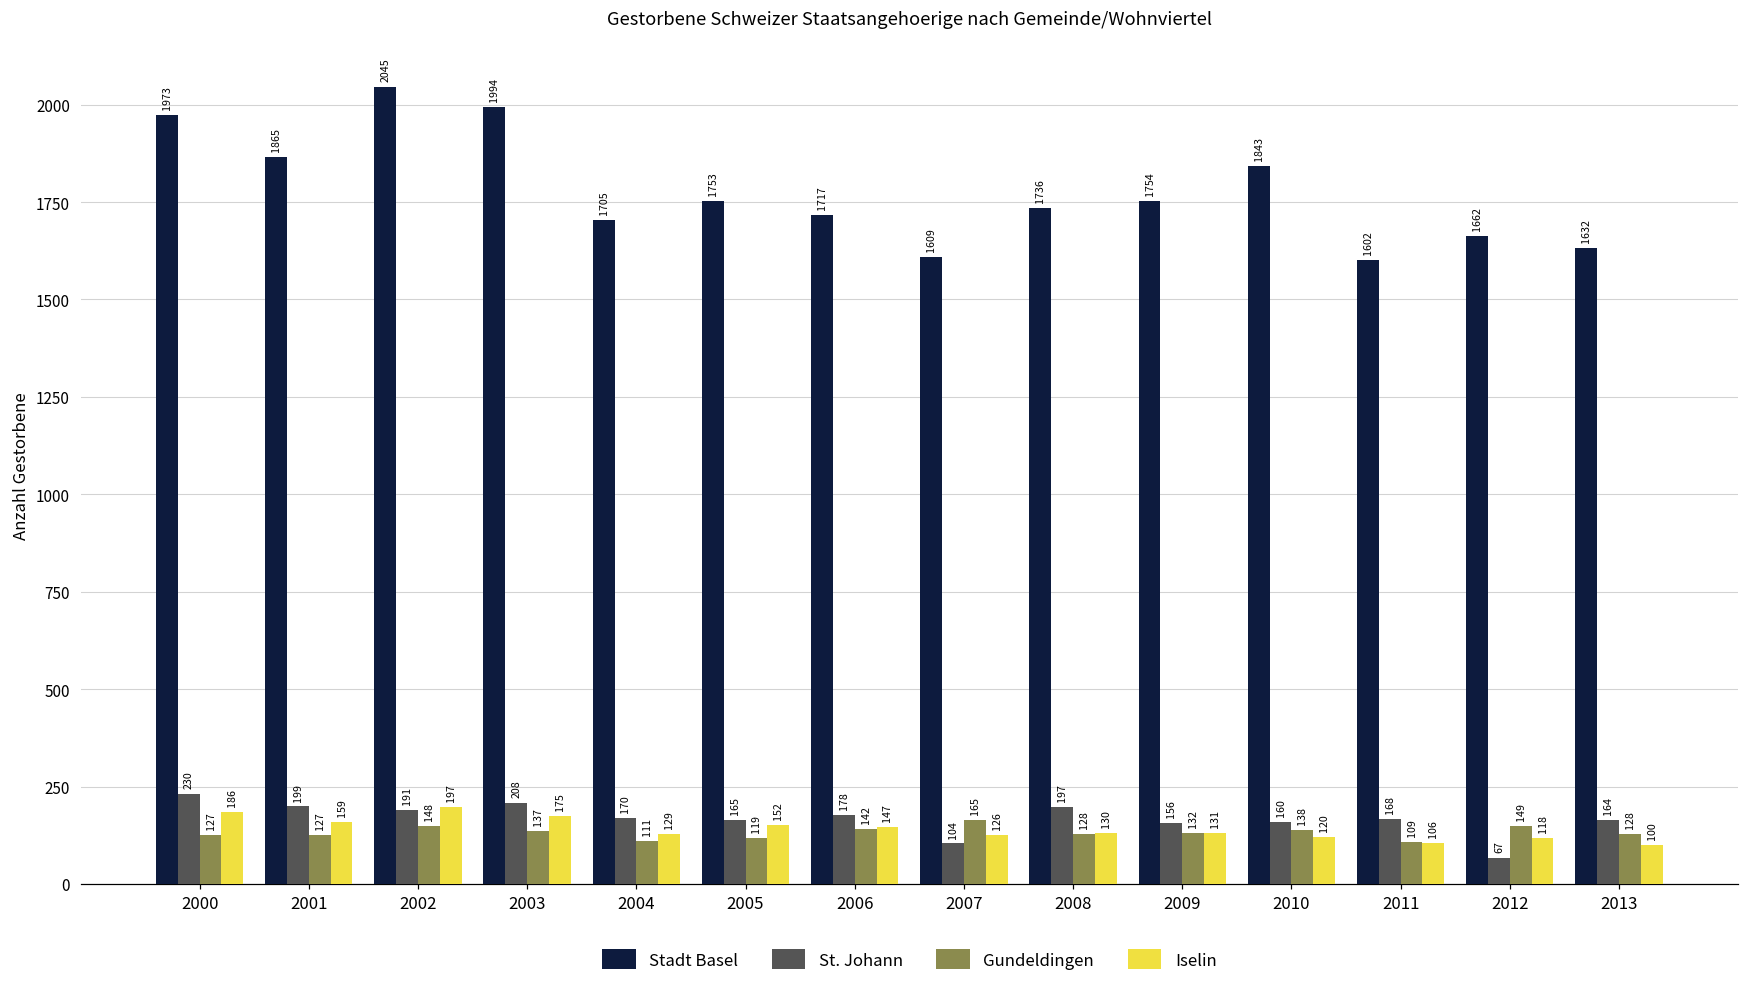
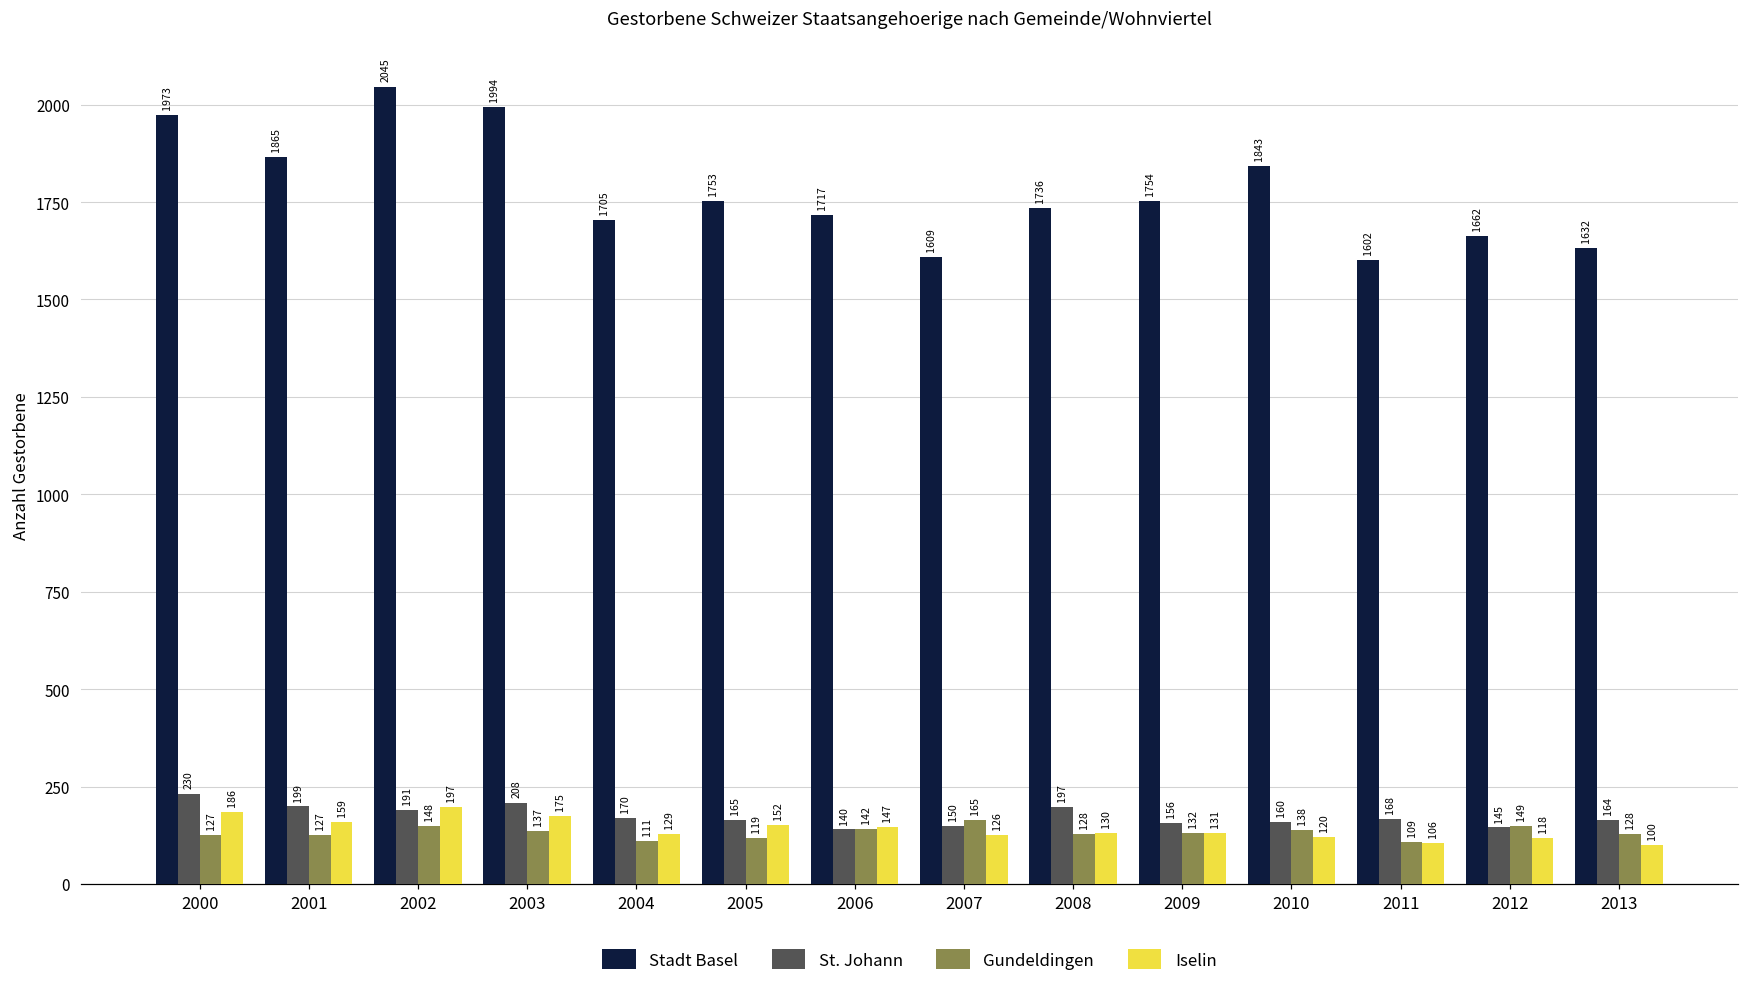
  {
    "Stadt Basel": {
      "2000": 1973,
      "2001": 1865,
      "2002": 2045,
      "2003": 1994,
      "2004": 1705,
      "2005": 1753,
      "2006": 1717,
      "2007": 1609,
      "2008": 1736,
      "2009": 1754,
      "2010": 1843,
      "2011": 1602,
      "2012": 1662,
      "2013": 1632
    },
    "St. Johann": {
      "2000": 230,
      "2001": 199,
      "2002": 191,
      "2003": 208,
      "2004": 170,
      "2005": 165,
-     "2006": 178,
-     "2007": 104,
+     "2006": 140,
+     "2007": 150,
      "2008": 197,
      "2009": 156,
      "2010": 160,
      "2011": 168,
-     "2012": 67,
+     "2012": 145,
      "2013": 164
    },
    "Gundeldingen": {
      "2000": 127,
      "2001": 127,
      "2002": 148,
      "2003": 137,
      "2004": 111,
      "2005": 119,
      "2006": 142,
      "2007": 165,
      "2008": 128,
      "2009": 132,
      "2010": 138,
      "2011": 109,
      "2012": 149,
      "2013": 128
    },
    "Iselin": {
      "2000": 186,
      "2001": 159,
      "2002": 197,
      "2003": 175,
      "2004": 129,
      "2005": 152,
      "2006": 147,
      "2007": 126,
      "2008": 130,
      "2009": 131,
      "2010": 120,
      "2011": 106,
      "2012": 118,
      "2013": 100
    }
  }
